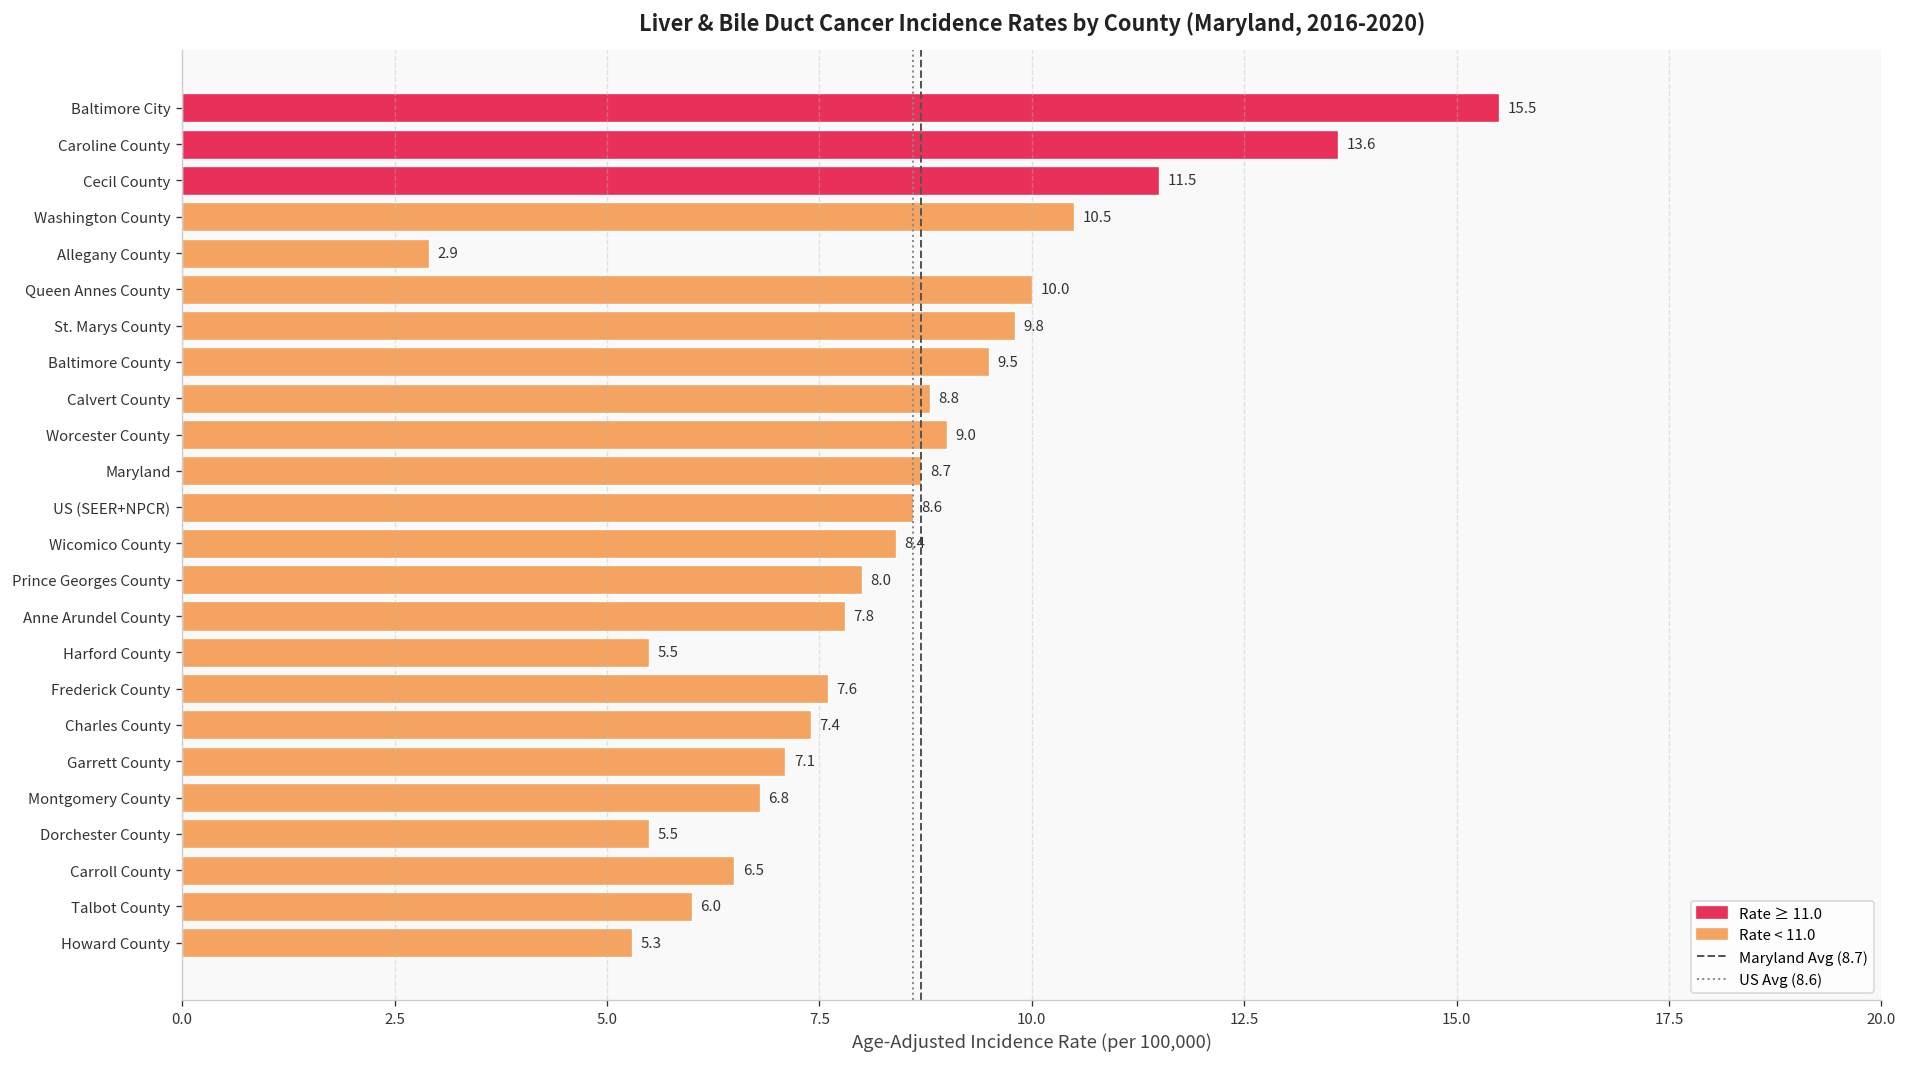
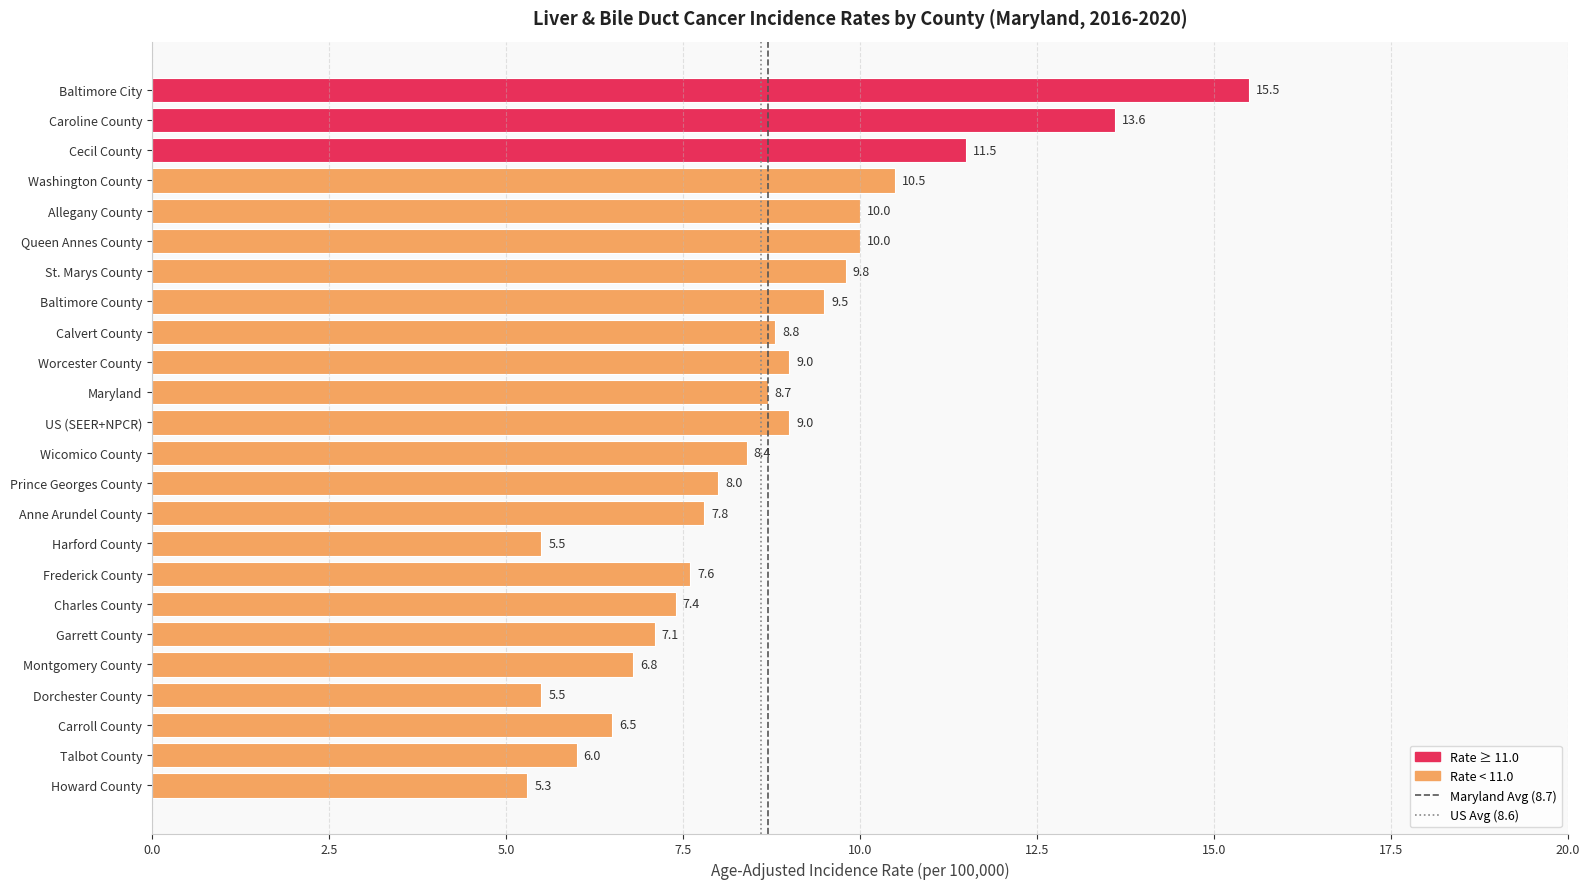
  {
    "Baltimore City": 15.5,
    "Caroline County": 13.6,
    "Cecil County": 11.5,
    "Washington County": 10.5,
-   "Allegany County": 2.9,
+   "Allegany County": 10.0,
    "Queen Annes County": 10.0,
    "St. Marys County": 9.8,
    "Baltimore County": 9.5,
    "Calvert County": 8.8,
    "Worcester County": 9.0,
    "Maryland": 8.7,
-   "US (SEER+NPCR)": 8.6,
+   "US (SEER+NPCR)": 9.0,
    "Wicomico County": 8.4,
    "Prince Georges County": 8.0,
    "Anne Arundel County": 7.8,
    "Harford County": 5.5,
    "Frederick County": 7.6,
    "Charles County": 7.4,
    "Garrett County": 7.1,
    "Montgomery County": 6.8,
    "Dorchester County": 5.5,
    "Carroll County": 6.5,
    "Talbot County": 6.0,
    "Howard County": 5.3
  }
